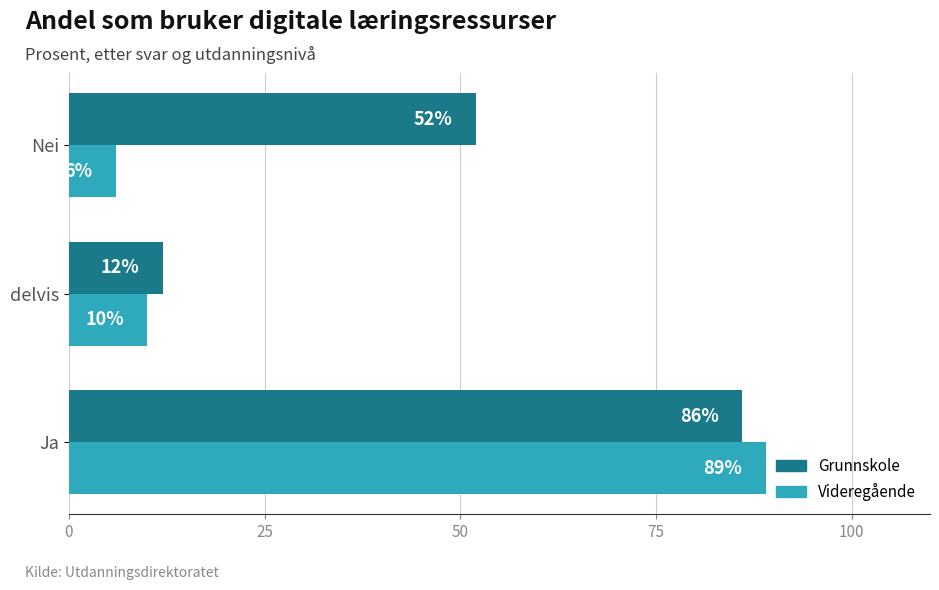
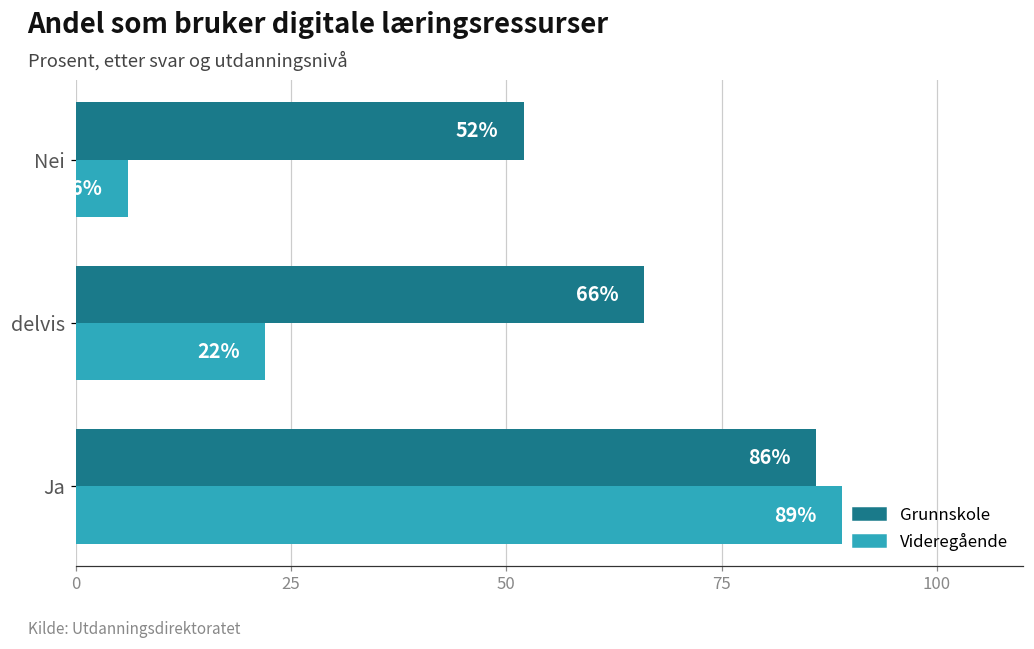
  {
    "Grunnskole": {
      "Nei": "52%",
-     "delvis": "12%",
+     "delvis": "66%",
      "Ja": "86%"
    },
    "Videregående": {
      "Nei": "6%",
-     "delvis": "10%",
+     "delvis": "22%",
      "Ja": "89%"
    }
  }
